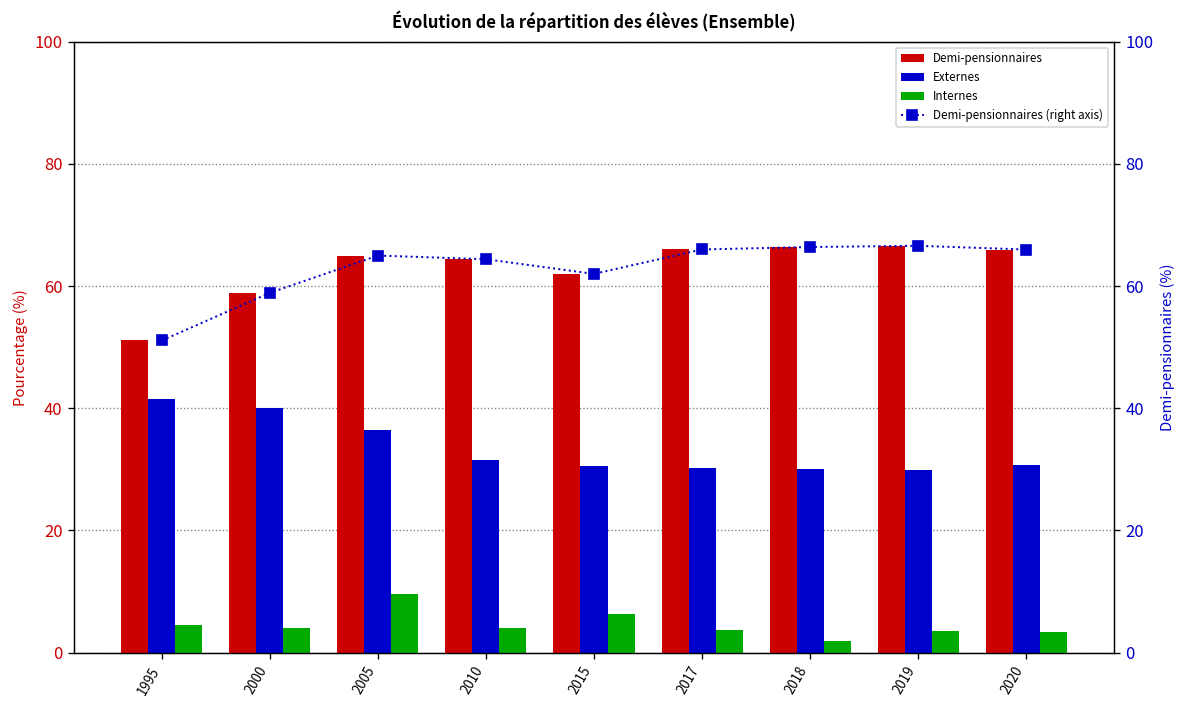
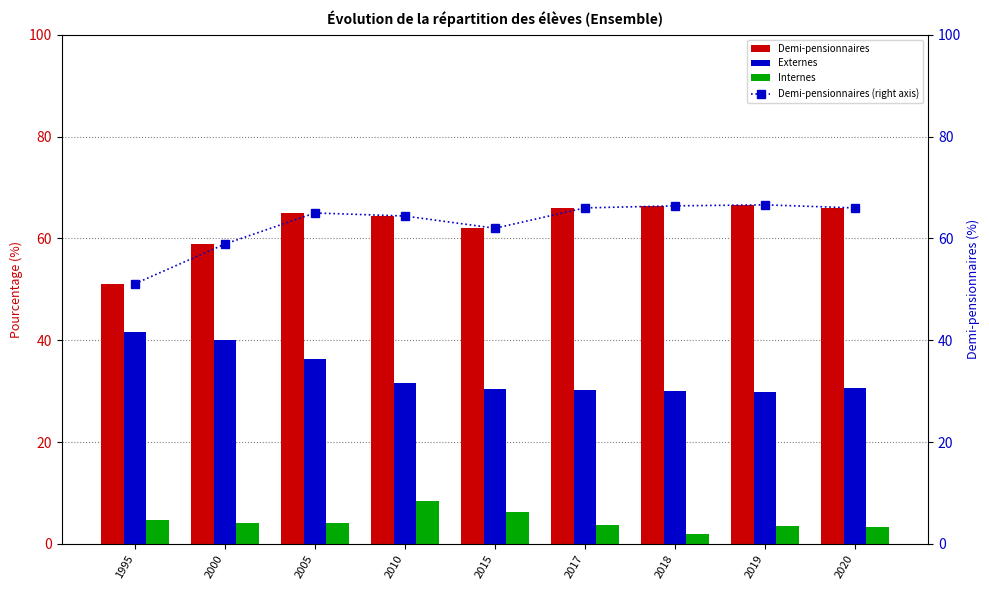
  {
    "Demi-pensionnaires": {
      "1995": 51,
      "2000": 59,
      "2005": 65,
      "2010": 64,
      "2015": 62,
      "2017": 66,
      "2018": 66,
      "2019": 67,
      "2020": 66
    },
    "Internes": {
      "1995": 5,
      "2000": 4,
-     "2005": 10,
-     "2010": 4,
+     "2005": 4,
+     "2010": 9,
      "2015": 6,
      "2017": 4,
      "2018": 2,
      "2019": 4,
      "2020": 3
    }
  }
